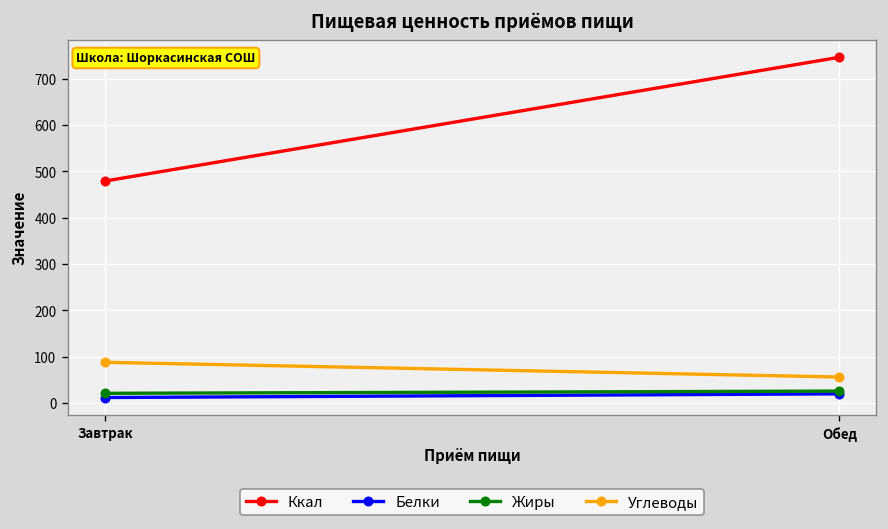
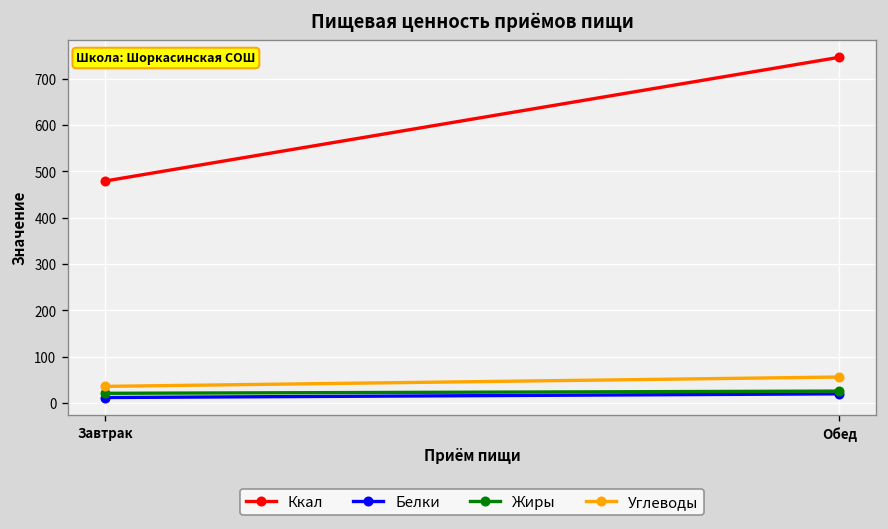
  {
    "Ккал": {
      "Завтрак": 480,
      "Обед": 750
    },
    "Белки": {
      "Завтрак": 10
    },
    "Жиры": {
      "Завтрак": 20
    },
    "Углеводы": {
-     "Завтрак": 90,
+     "Завтрак": 40,
      "Обед": 60
    }
  }
